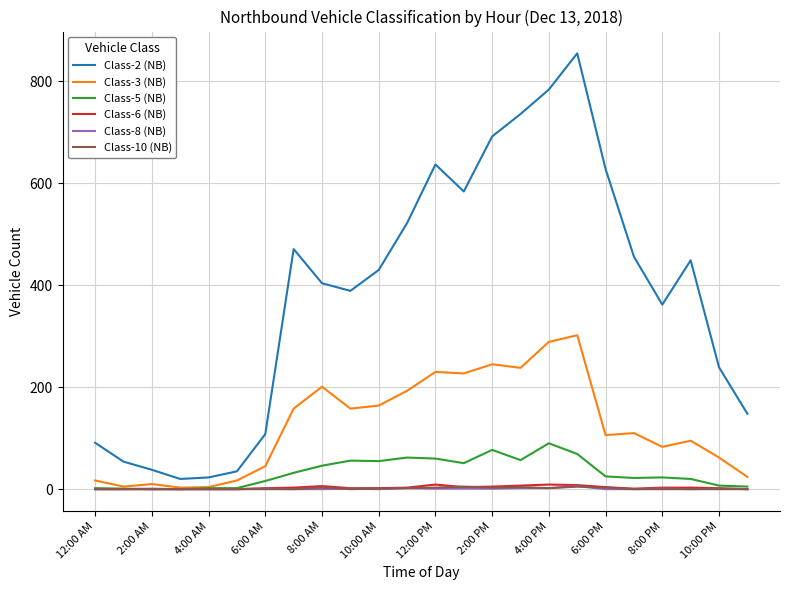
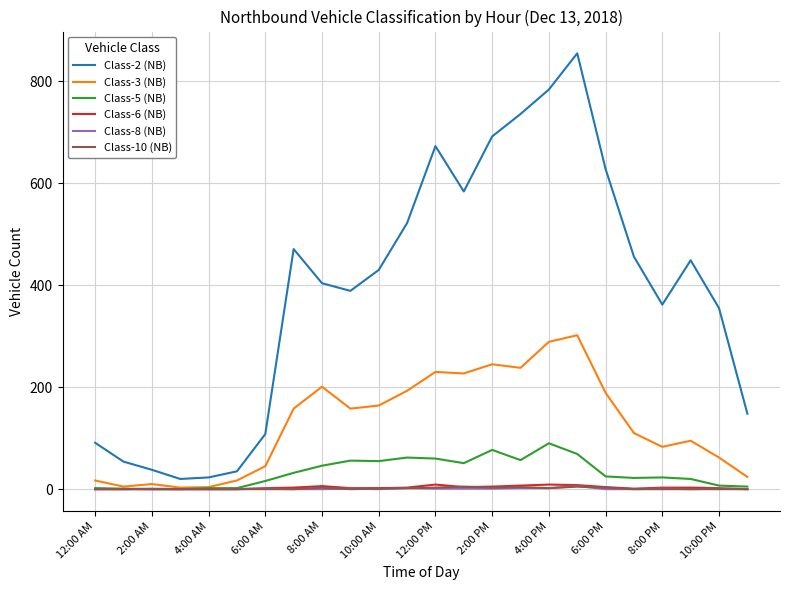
  {
    "Class-2 (NB)": {
      "12:00 AM": 90,
      "2:00 AM": 40,
      "4:00 AM": 20,
      "6:00 AM": 110,
      "8:00 AM": 400,
      "10:00 AM": 430,
-     "12:00 PM": 640,
+     "12:00 PM": 670,
      "2:00 PM": 690,
      "4:00 PM": 780,
      "6:00 PM": 630,
      "8:00 PM": 360,
-     "10:00 PM": 240
+     "10:00 PM": 360
    },
    "Class-3 (NB)": {
      "12:00 AM": 20,
      "2:00 AM": 10,
      "6:00 AM": 50,
      "8:00 AM": 200,
      "10:00 AM": 160,
      "12:00 PM": 230,
      "2:00 PM": 250,
      "4:00 PM": 290,
-     "6:00 PM": 110,
+     "6:00 PM": 190,
      "8:00 PM": 80,
      "10:00 PM": 60
    },
    "Class-5 (NB)": {
      "6:00 AM": 20,
      "8:00 AM": 50,
      "10:00 AM": 60,
      "12:00 PM": 60,
      "2:00 PM": 80,
      "4:00 PM": 90,
      "6:00 PM": 30,
      "8:00 PM": 20
    },
    "Class-6 (NB)": {
      "12:00 PM": 10,
      "4:00 PM": 10
    }
  }
